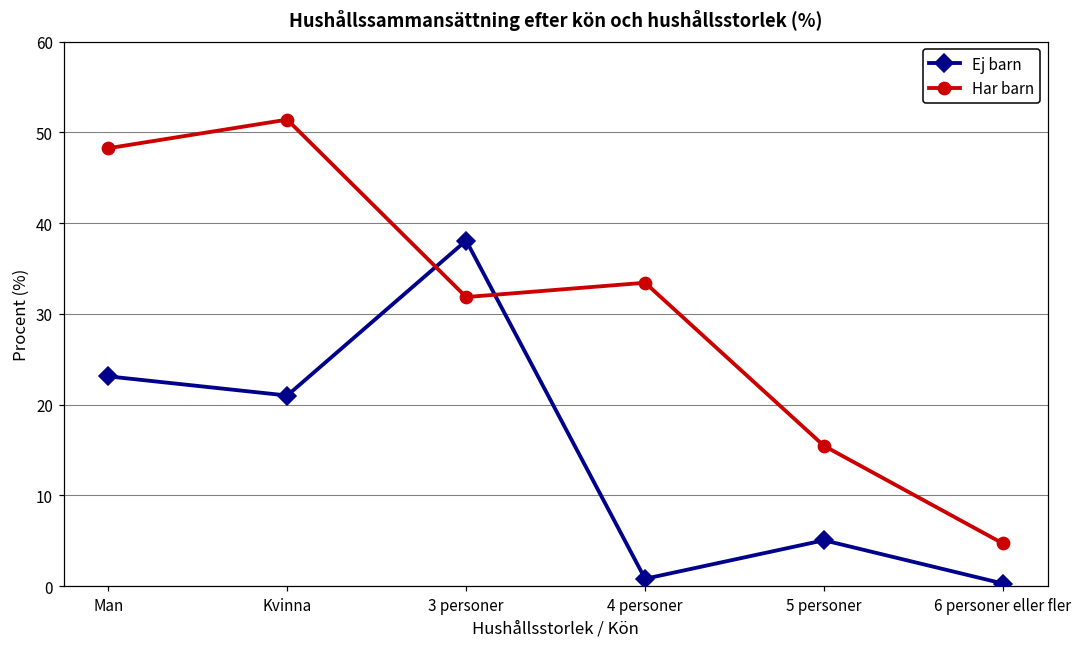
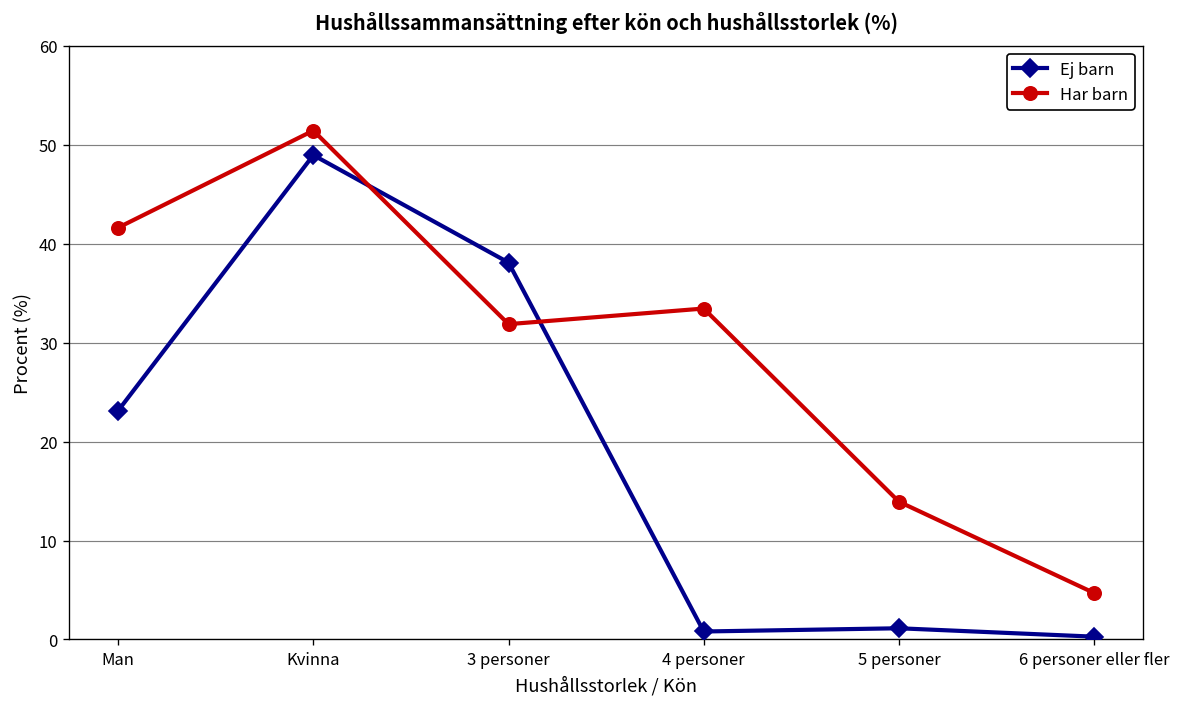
  {
    "Ej barn": {
      "Man": 23,
-     "Kvinna": 21,
+     "Kvinna": 49,
      "3 personer": 38,
      "4 personer": 1,
-     "5 personer": 5,
+     "5 personer": 1,
      "6 personer eller fler": 0
    },
    "Har barn": {
-     "Man": 48,
+     "Man": 42,
      "Kvinna": 51,
      "3 personer": 32,
      "4 personer": 33,
-     "5 personer": 15,
+     "5 personer": 14,
      "6 personer eller fler": 5
    }
  }
